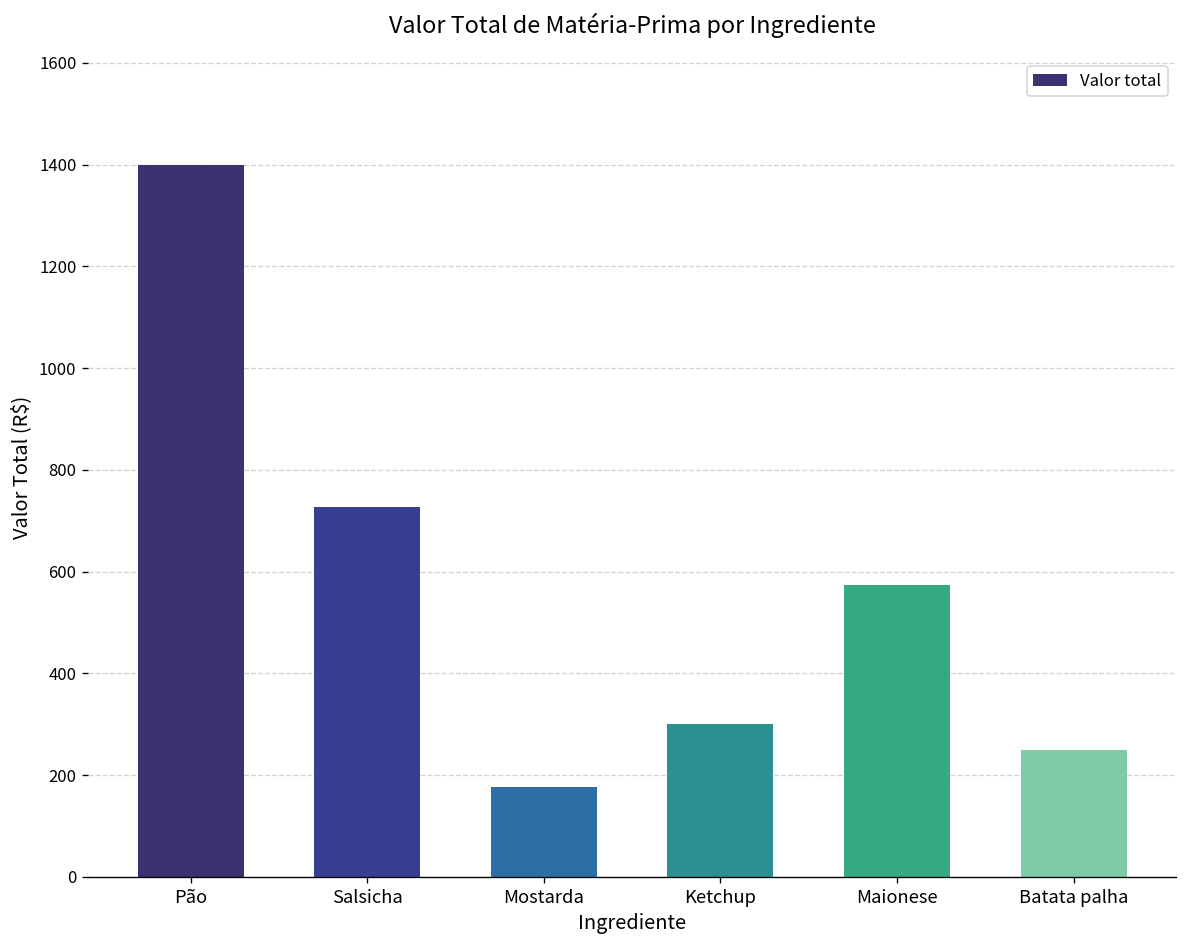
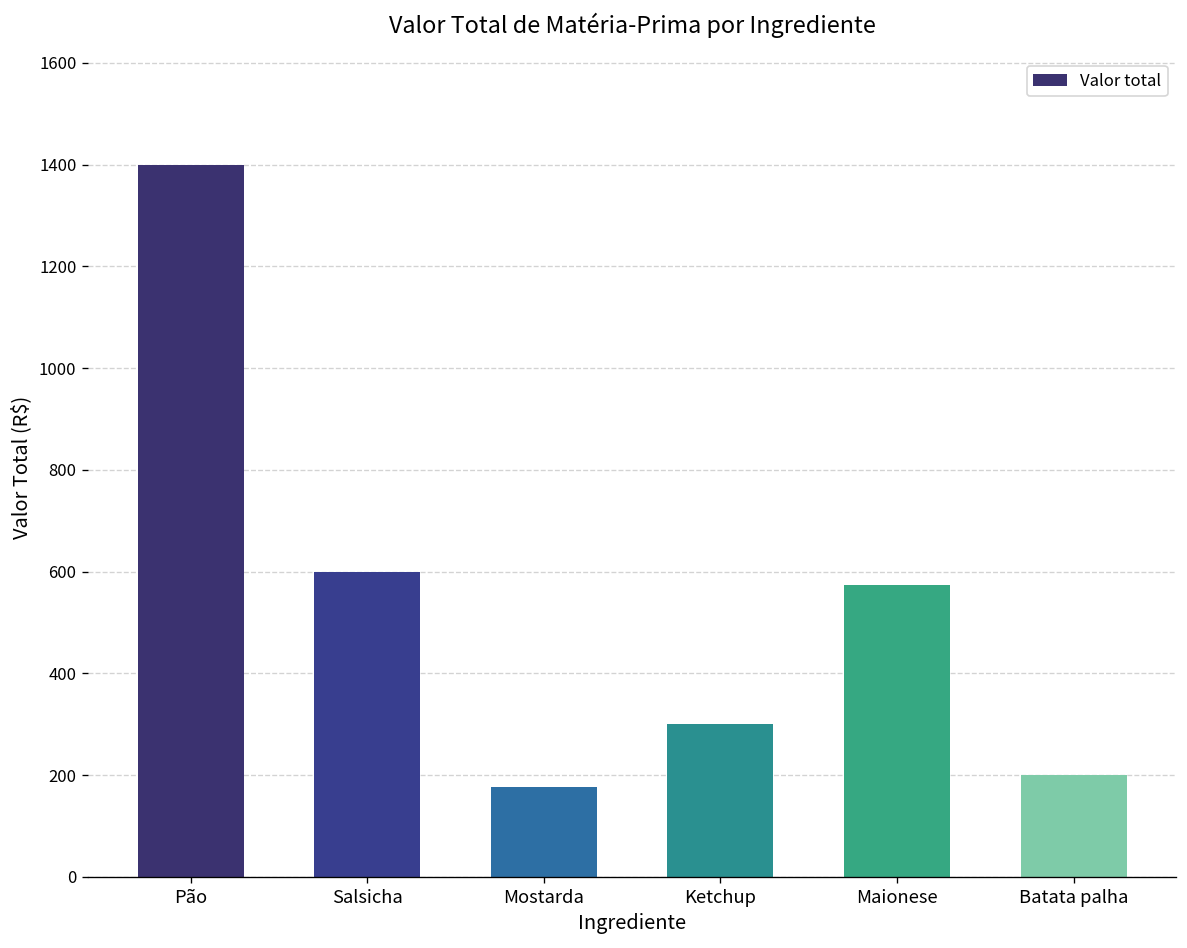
  {
    "Pão": 1400,
-   "Salsicha": 730,
+   "Salsicha": 600,
    "Mostarda": 180,
    "Ketchup": 300,
    "Maionese": 570,
-   "Batata palha": 250
+   "Batata palha": 200
  }
